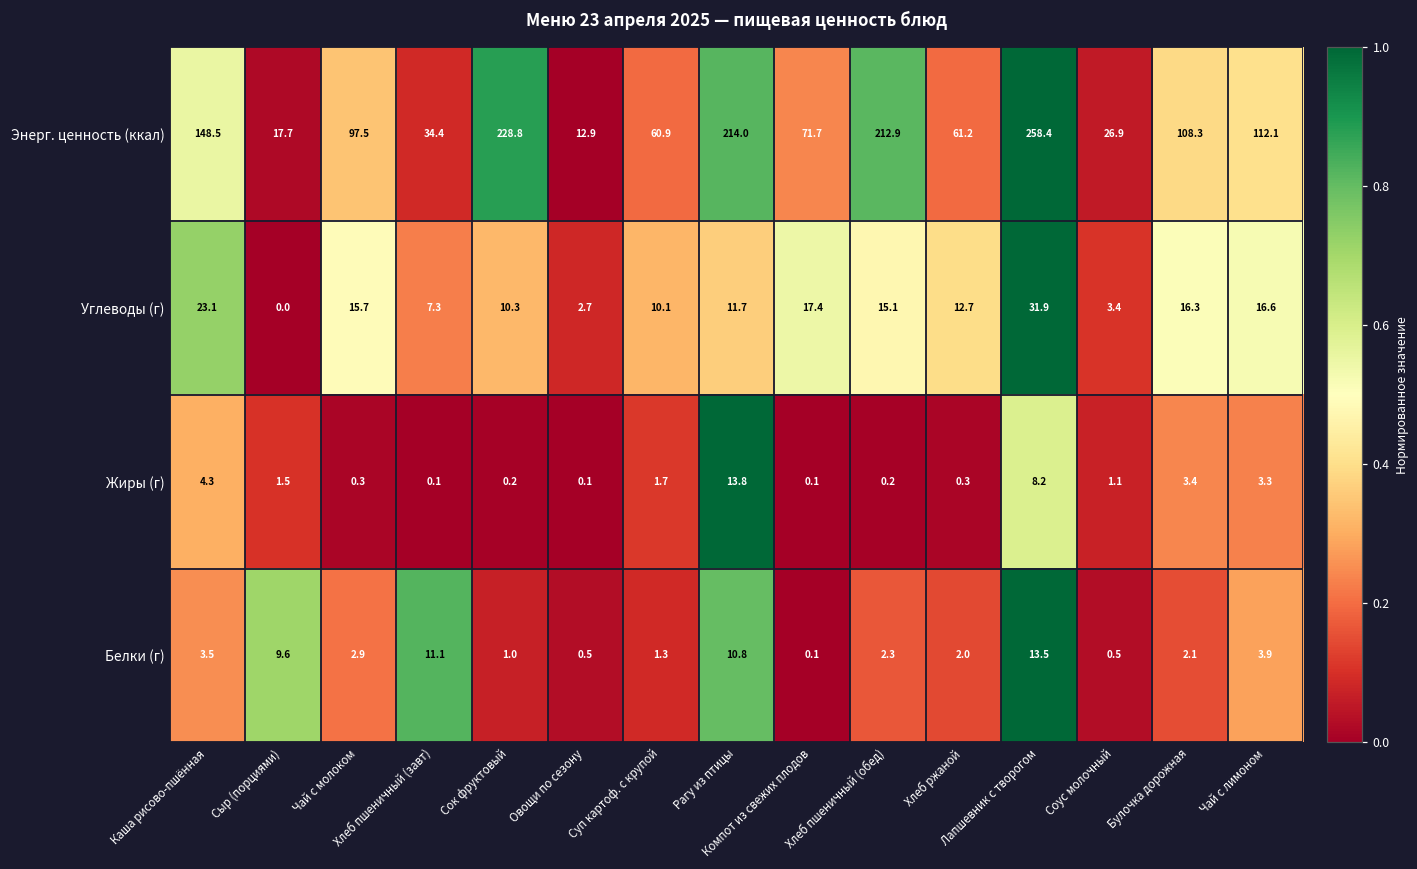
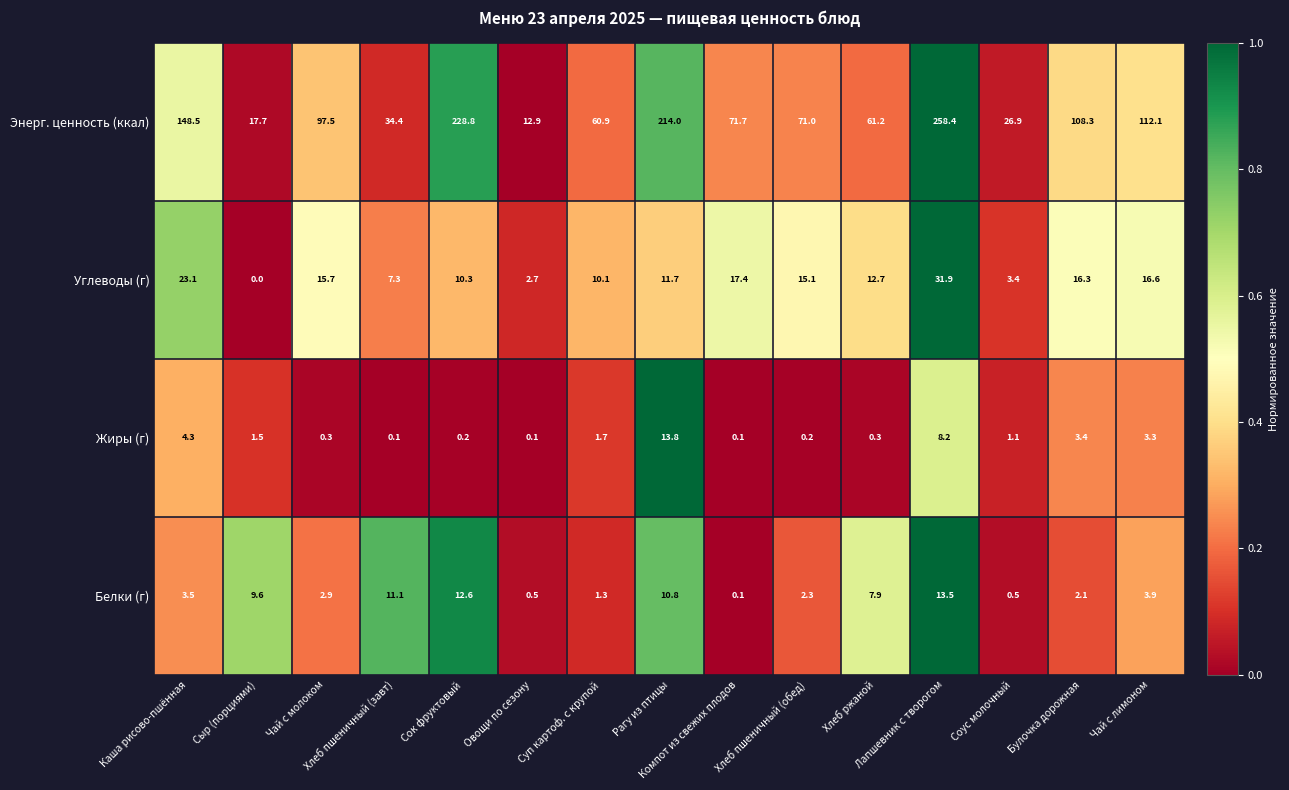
  {
    "Энерг. ценность (ккал)": {
      "Каша рисово-пшённая": 148.5,
      "Сыр (порциями)": 17.7,
      "Чай с молоком": 97.5,
      "Хлеб пшеничный (завт)": 34.4,
      "Сок фруктовый": 228.8,
      "Овощи по сезону": 12.9,
      "Суп картоф. с крупой": 60.9,
      "Рагу из птицы": 214.0,
      "Компот из свежих плодов": 71.7,
-     "Хлеб пшеничный (обед)": 212.9,
+     "Хлеб пшеничный (обед)": 71.0,
      "Хлеб ржаной": 61.2,
      "Лапшевник с творогом": 258.4,
      "Соус молочный": 26.9,
      "Булочка дорожная": 108.3,
      "Чай с лимоном": 112.1
    },
    "Углеводы (г)": {
      "Каша рисово-пшённая": 23.1,
      "Сыр (порциями)": 0.0,
      "Чай с молоком": 15.7,
      "Хлеб пшеничный (завт)": 7.3,
      "Сок фруктовый": 10.3,
      "Овощи по сезону": 2.7,
      "Суп картоф. с крупой": 10.1,
      "Рагу из птицы": 11.7,
      "Компот из свежих плодов": 17.4,
      "Хлеб пшеничный (обед)": 15.1,
      "Хлеб ржаной": 12.7,
      "Лапшевник с творогом": 31.9,
      "Соус молочный": 3.4,
      "Булочка дорожная": 16.3,
      "Чай с лимоном": 16.6
    },
    "Жиры (г)": {
      "Каша рисово-пшённая": 4.3,
      "Сыр (порциями)": 1.5,
      "Чай с молоком": 0.3,
      "Хлеб пшеничный (завт)": 0.1,
      "Сок фруктовый": 0.2,
      "Овощи по сезону": 0.1,
      "Суп картоф. с крупой": 1.7,
      "Рагу из птицы": 13.8,
      "Компот из свежих плодов": 0.1,
      "Хлеб пшеничный (обед)": 0.2,
      "Хлеб ржаной": 0.3,
      "Лапшевник с творогом": 8.2,
      "Соус молочный": 1.1,
      "Булочка дорожная": 3.4,
      "Чай с лимоном": 3.3
    },
    "Белки (г)": {
      "Каша рисово-пшённая": 3.5,
      "Сыр (порциями)": 9.6,
      "Чай с молоком": 2.9,
      "Хлеб пшеничный (завт)": 11.1,
-     "Сок фруктовый": 1.0,
+     "Сок фруктовый": 12.6,
      "Овощи по сезону": 0.5,
      "Суп картоф. с крупой": 1.3,
      "Рагу из птицы": 10.8,
      "Компот из свежих плодов": 0.1,
      "Хлеб пшеничный (обед)": 2.3,
-     "Хлеб ржаной": 2.0,
+     "Хлеб ржаной": 7.9,
      "Лапшевник с творогом": 13.5,
      "Соус молочный": 0.5,
      "Булочка дорожная": 2.1,
      "Чай с лимоном": 3.9
    }
  }
